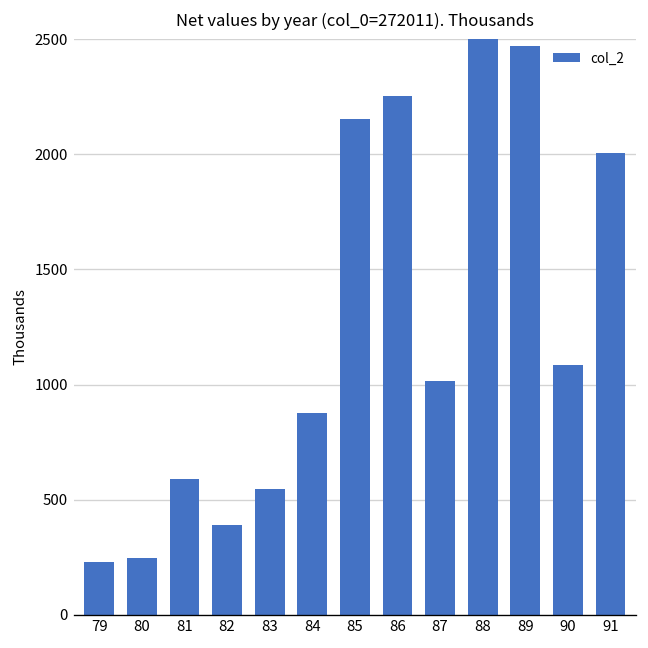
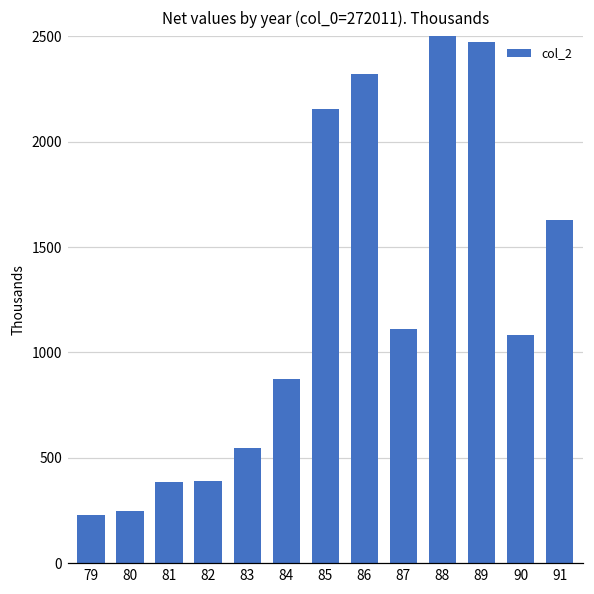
  {
    "79": 230,
    "80": 250,
-   "81": 590,
+   "81": 380,
    "82": 390,
    "83": 550,
    "84": 880,
    "85": 2160,
-   "86": 2250,
-   "87": 1010,
+   "86": 2320,
+   "87": 1110,
    "89": 2470,
    "90": 1080,
-   "91": 2010
+   "91": 1630
  }
